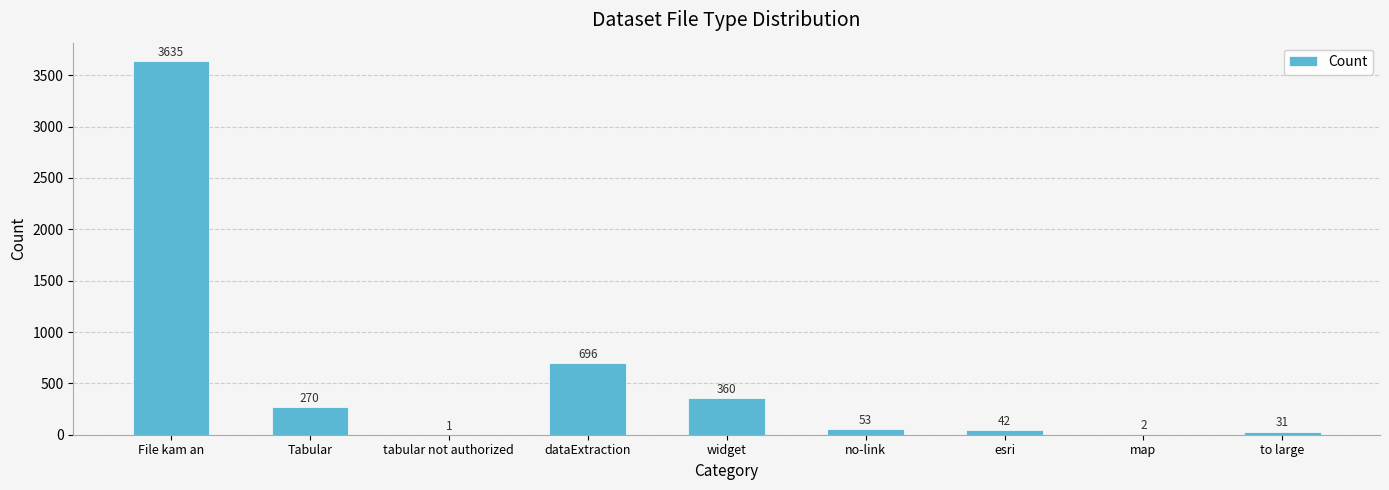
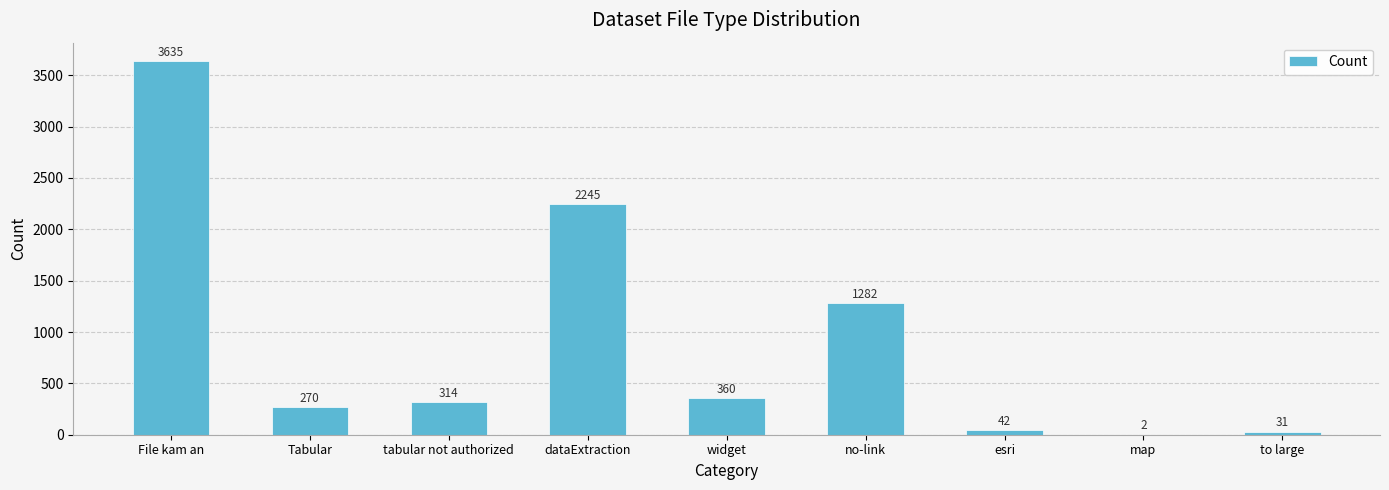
  {
    "File kam an": 3635,
    "Tabular": 270,
-   "tabular not authorized": 1,
-   "dataExtraction": 696,
+   "tabular not authorized": 314,
+   "dataExtraction": 2245,
    "widget": 360,
-   "no-link": 53,
+   "no-link": 1282,
    "esri": 42,
    "map": 2,
    "to large": 31
  }
